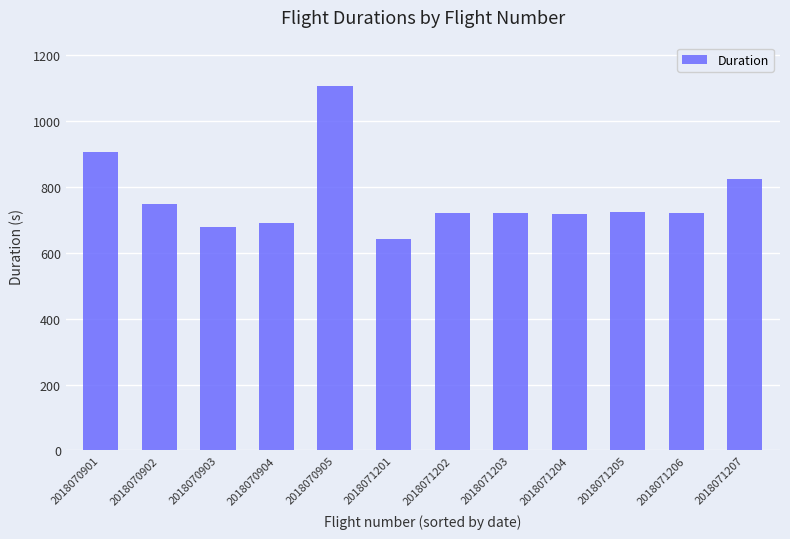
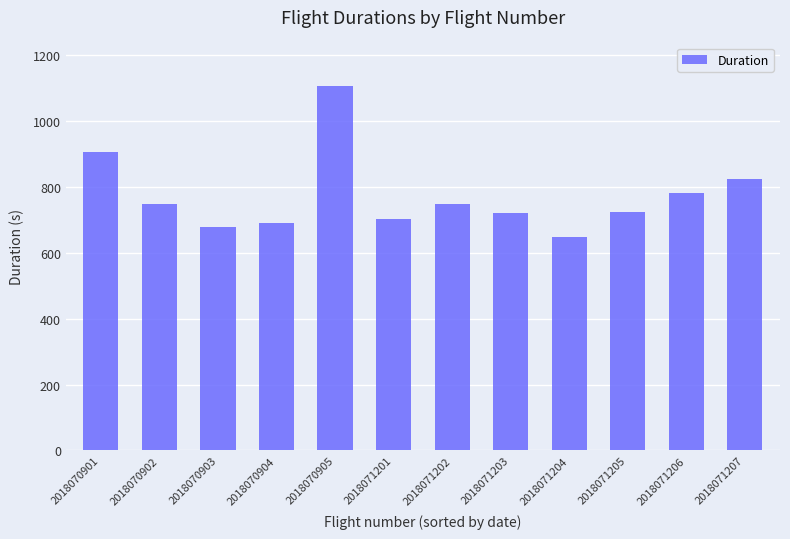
  {
    "2018070901": 910,
    "2018070902": 750,
    "2018070903": 680,
    "2018070904": 690,
    "2018070905": 1110,
-   "2018071201": 640,
-   "2018071202": 720,
+   "2018071201": 700,
+   "2018071202": 750,
    "2018071203": 720,
-   "2018071204": 720,
+   "2018071204": 650,
    "2018071205": 720,
-   "2018071206": 720,
+   "2018071206": 780,
    "2018071207": 820
  }
